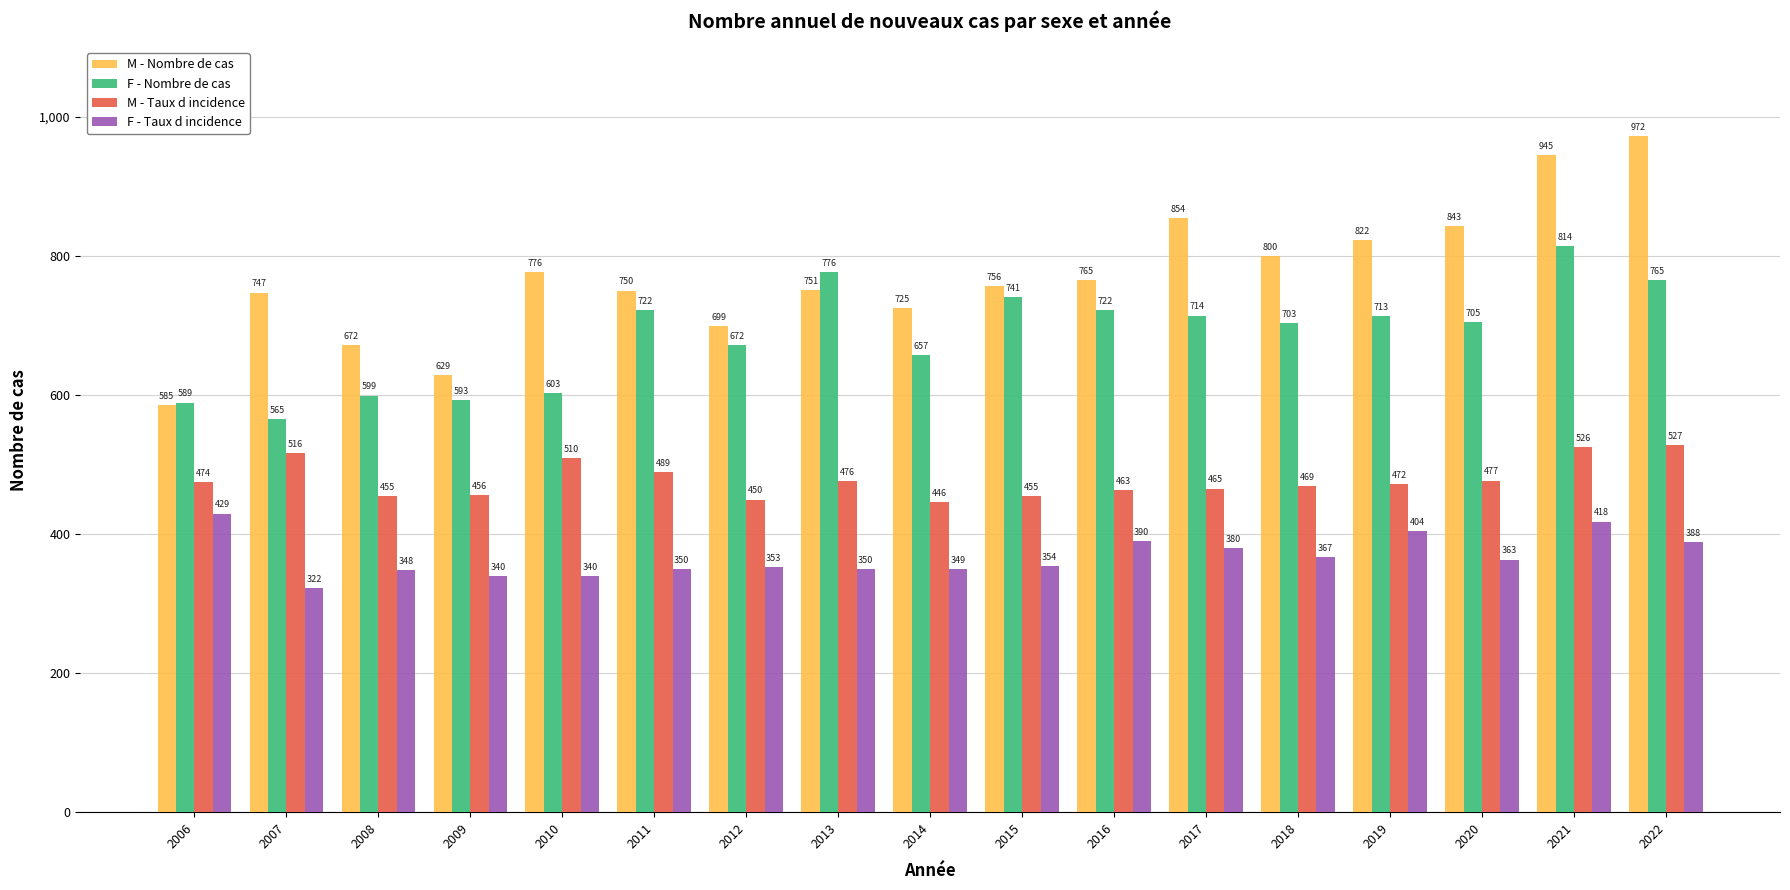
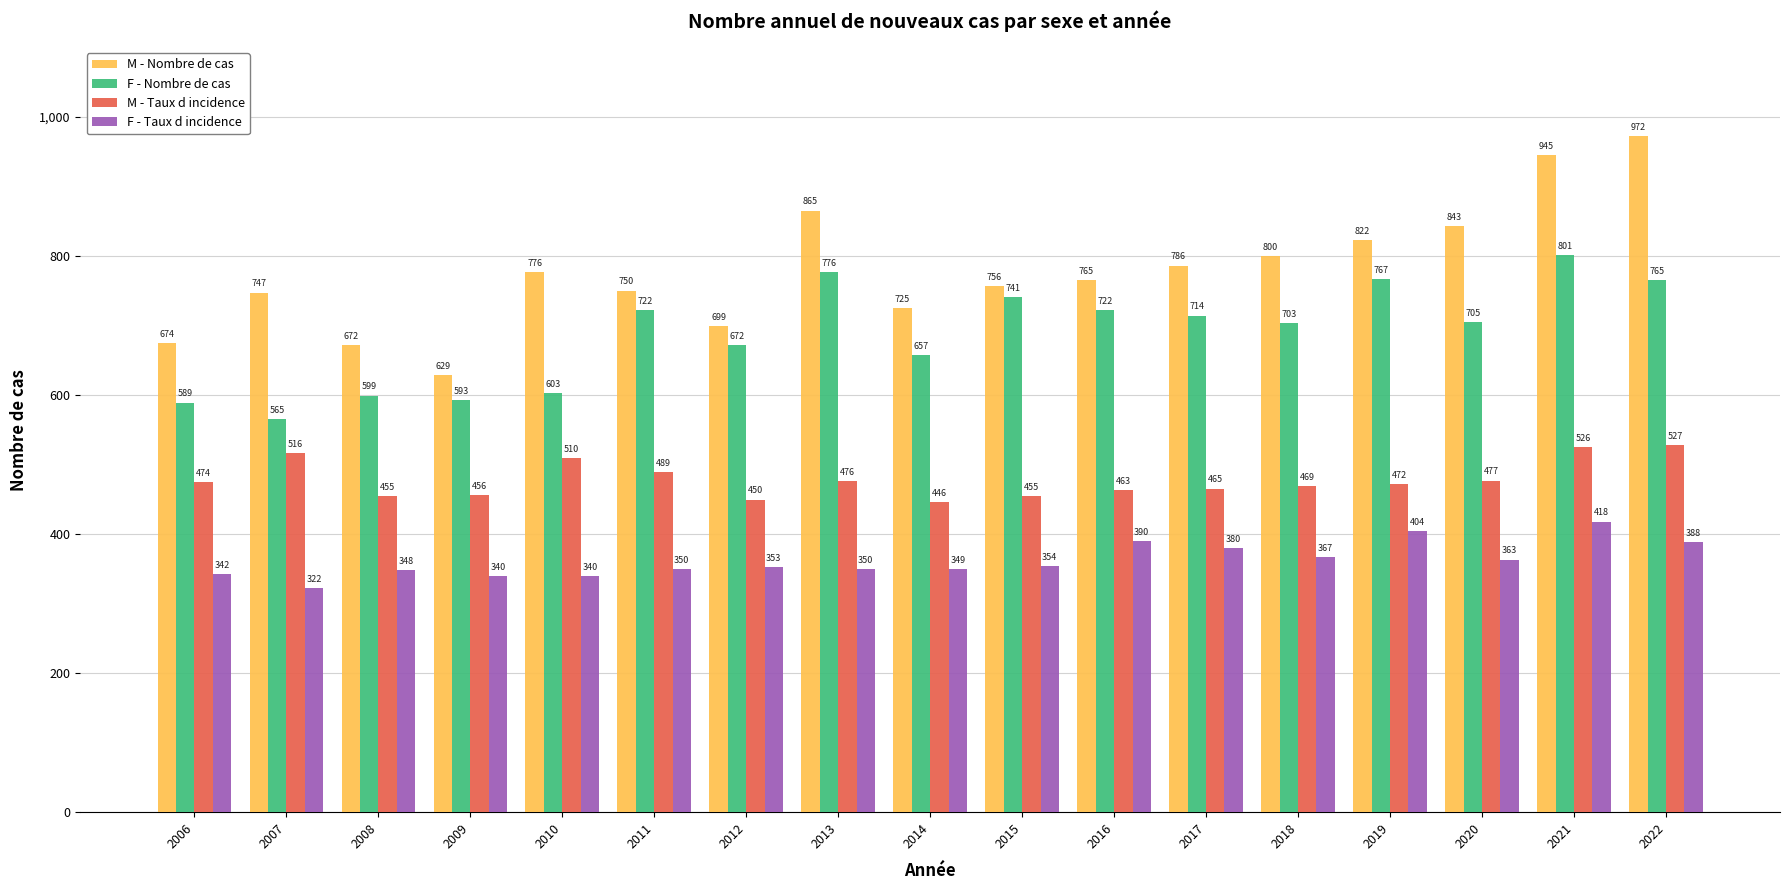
  {
    "M - Nombre de cas": {
-     "2006": 585,
+     "2006": 674,
      "2007": 747,
      "2008": 672,
      "2009": 629,
      "2010": 776,
      "2011": 750,
      "2012": 699,
-     "2013": 751,
+     "2013": 865,
      "2014": 725,
      "2015": 756,
      "2016": 765,
-     "2017": 854,
+     "2017": 786,
      "2018": 800,
      "2019": 822,
      "2020": 843,
      "2021": 945,
      "2022": 972
    },
    "F - Nombre de cas": {
      "2006": 589,
      "2007": 565,
      "2008": 599,
      "2009": 593,
      "2010": 603,
      "2011": 722,
      "2012": 672,
      "2013": 776,
      "2014": 657,
      "2015": 741,
      "2016": 722,
      "2017": 714,
      "2018": 703,
-     "2019": 713,
+     "2019": 767,
      "2020": 705,
-     "2021": 814,
+     "2021": 801,
      "2022": 765
    },
    "M - Taux d incidence": {
      "2006": 474,
      "2007": 516,
      "2008": 455,
      "2009": 456,
      "2010": 510,
      "2011": 489,
      "2012": 450,
      "2013": 476,
      "2014": 446,
      "2015": 455,
      "2016": 463,
      "2017": 465,
      "2018": 469,
      "2019": 472,
      "2020": 477,
      "2021": 526,
      "2022": 527
    },
    "F - Taux d incidence": {
-     "2006": 429,
+     "2006": 342,
      "2007": 322,
      "2008": 348,
      "2009": 340,
      "2010": 340,
      "2011": 350,
      "2012": 353,
      "2013": 350,
      "2014": 349,
      "2015": 354,
      "2016": 390,
      "2017": 380,
      "2018": 367,
      "2019": 404,
      "2020": 363,
      "2021": 418,
      "2022": 388
    }
  }
